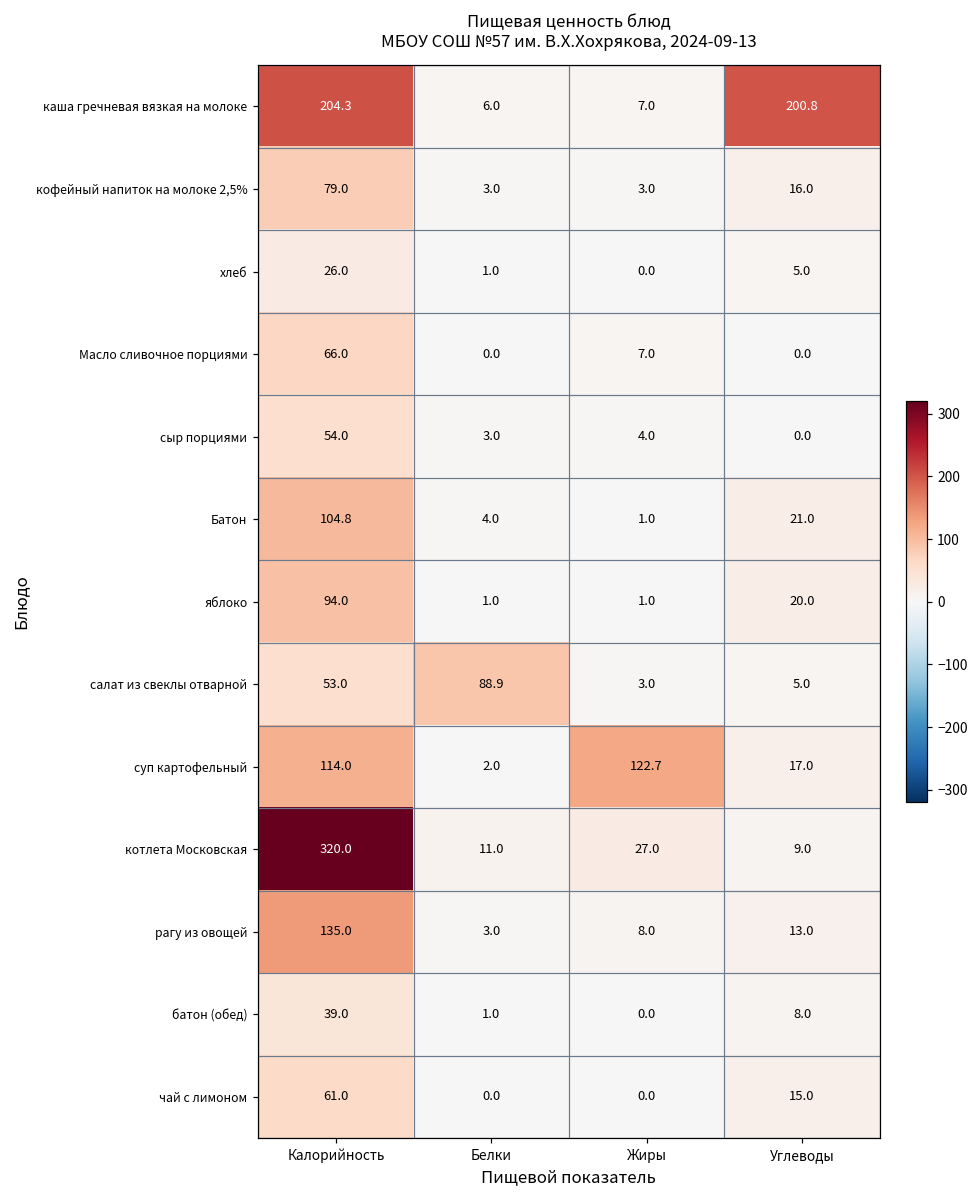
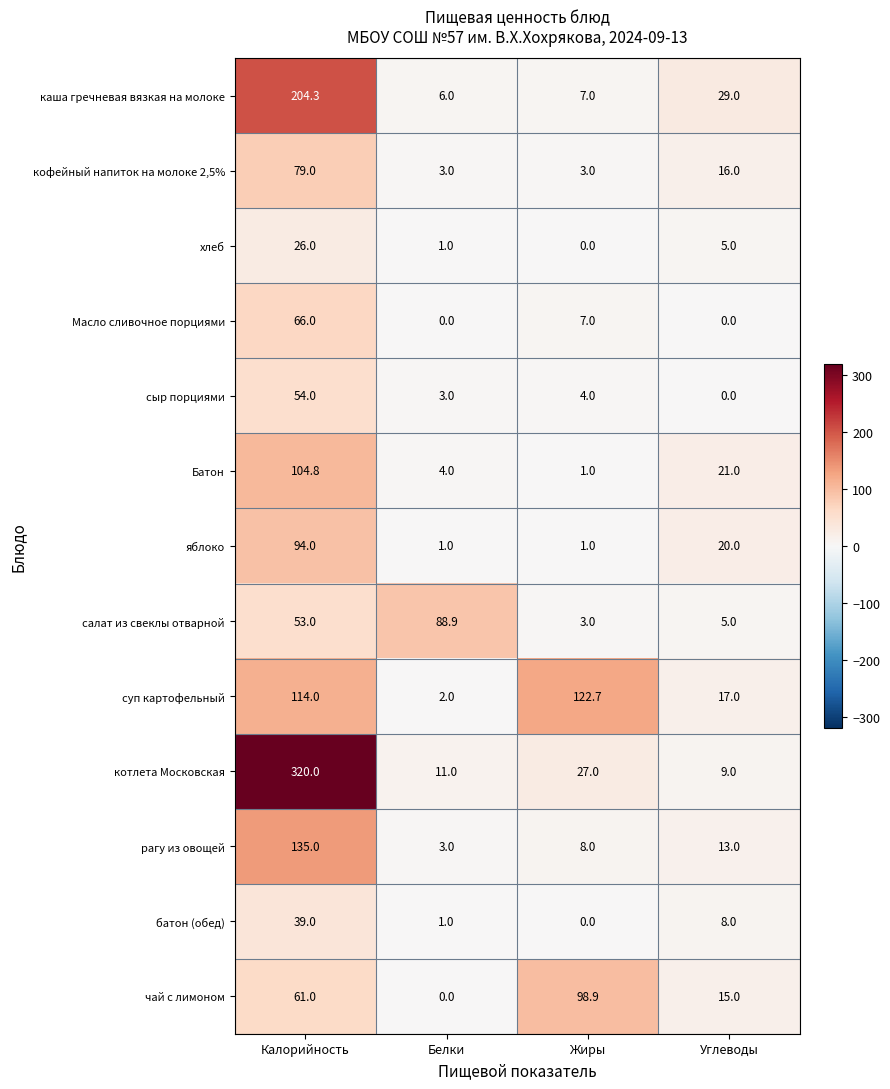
  {
    "каша гречневая вязкая на молоке": {
      "Калорийность": 204.3,
      "Белки": 6.0,
      "Жиры": 7.0,
-     "Углеводы": 200.8
+     "Углеводы": 29.0
    },
    "кофейный напиток на молоке 2,5%": {
      "Калорийность": 79.0,
      "Белки": 3.0,
      "Жиры": 3.0,
      "Углеводы": 16.0
    },
    "хлеб": {
      "Калорийность": 26.0,
      "Белки": 1.0,
      "Жиры": 0.0,
      "Углеводы": 5.0
    },
    "Масло сливочное порциями": {
      "Калорийность": 66.0,
      "Белки": 0.0,
      "Жиры": 7.0,
      "Углеводы": 0.0
    },
    "сыр порциями": {
      "Калорийность": 54.0,
      "Белки": 3.0,
      "Жиры": 4.0,
      "Углеводы": 0.0
    },
    "Батон": {
      "Калорийность": 104.8,
      "Белки": 4.0,
      "Жиры": 1.0,
      "Углеводы": 21.0
    },
    "яблоко": {
      "Калорийность": 94.0,
      "Белки": 1.0,
      "Жиры": 1.0,
      "Углеводы": 20.0
    },
    "салат из свеклы отварной": {
      "Калорийность": 53.0,
      "Белки": 88.9,
      "Жиры": 3.0,
      "Углеводы": 5.0
    },
    "суп картофельный": {
      "Калорийность": 114.0,
      "Белки": 2.0,
      "Жиры": 122.7,
      "Углеводы": 17.0
    },
    "котлета Московская": {
      "Калорийность": 320.0,
      "Белки": 11.0,
      "Жиры": 27.0,
      "Углеводы": 9.0
    },
    "рагу из овощей": {
      "Калорийность": 135.0,
      "Белки": 3.0,
      "Жиры": 8.0,
      "Углеводы": 13.0
    },
    "батон (обед)": {
      "Калорийность": 39.0,
      "Белки": 1.0,
      "Жиры": 0.0,
      "Углеводы": 8.0
    },
    "чай с лимоном": {
      "Калорийность": 61.0,
      "Белки": 0.0,
-     "Жиры": 0.0,
+     "Жиры": 98.9,
      "Углеводы": 15.0
    }
  }
